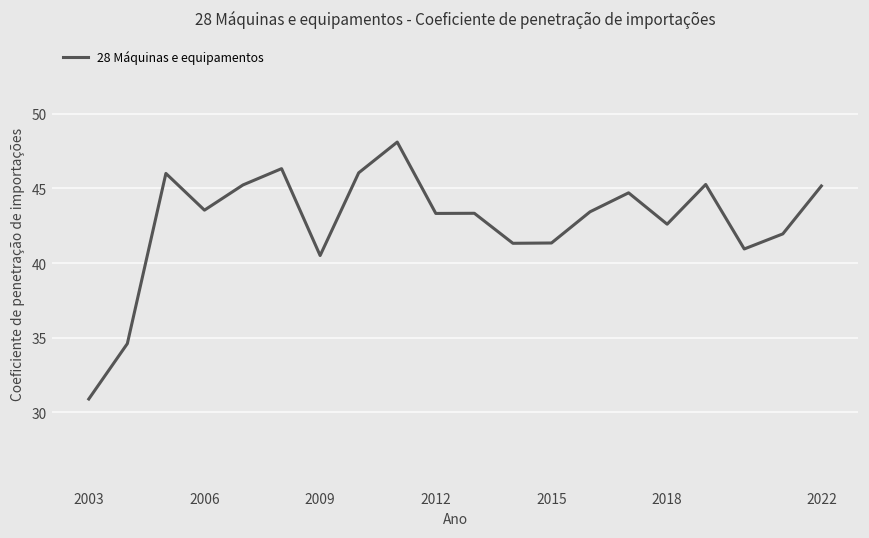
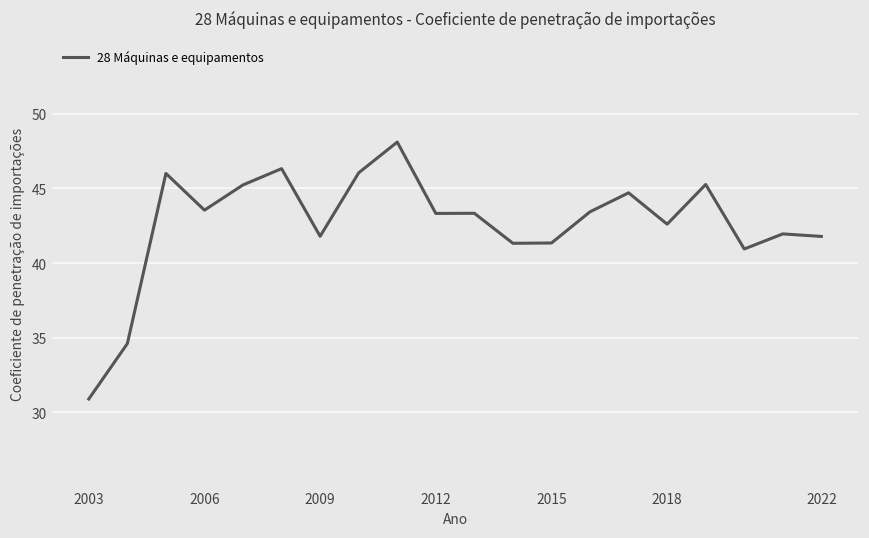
  {
    "2003": 30.9,
    "2006": 43.5,
-   "2009": 40.5,
+   "2009": 41.8,
    "2012": 43.3,
    "2015": 41.3,
    "2018": 42.6,
-   "2022": 45.2
+   "2022": 41.8
  }
